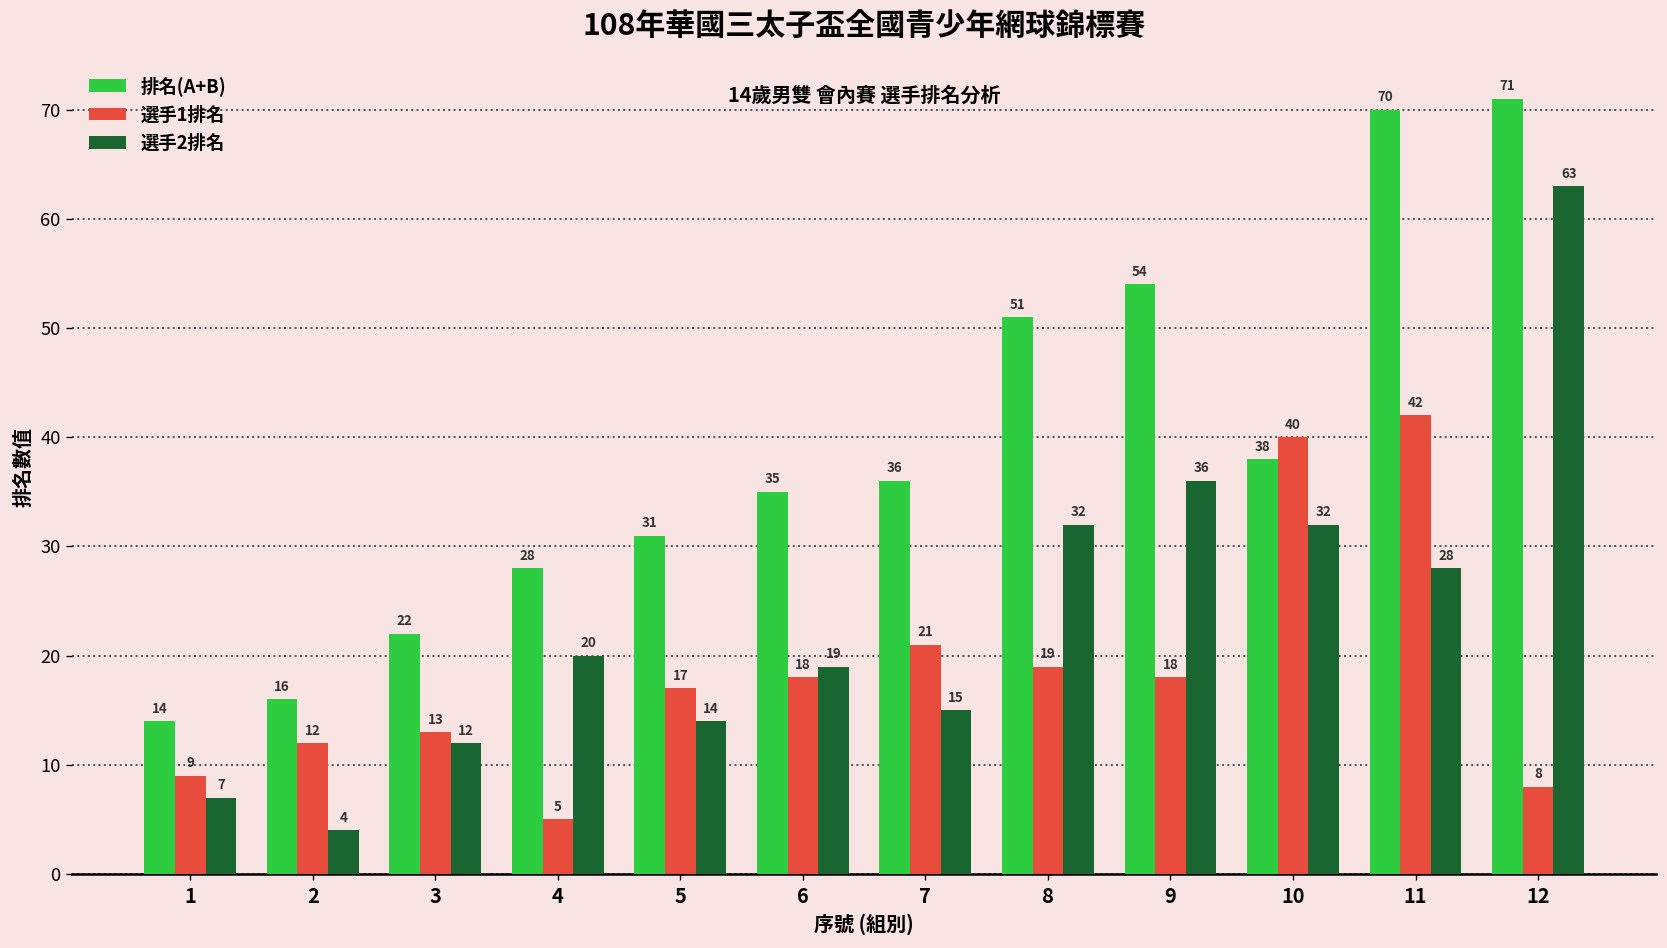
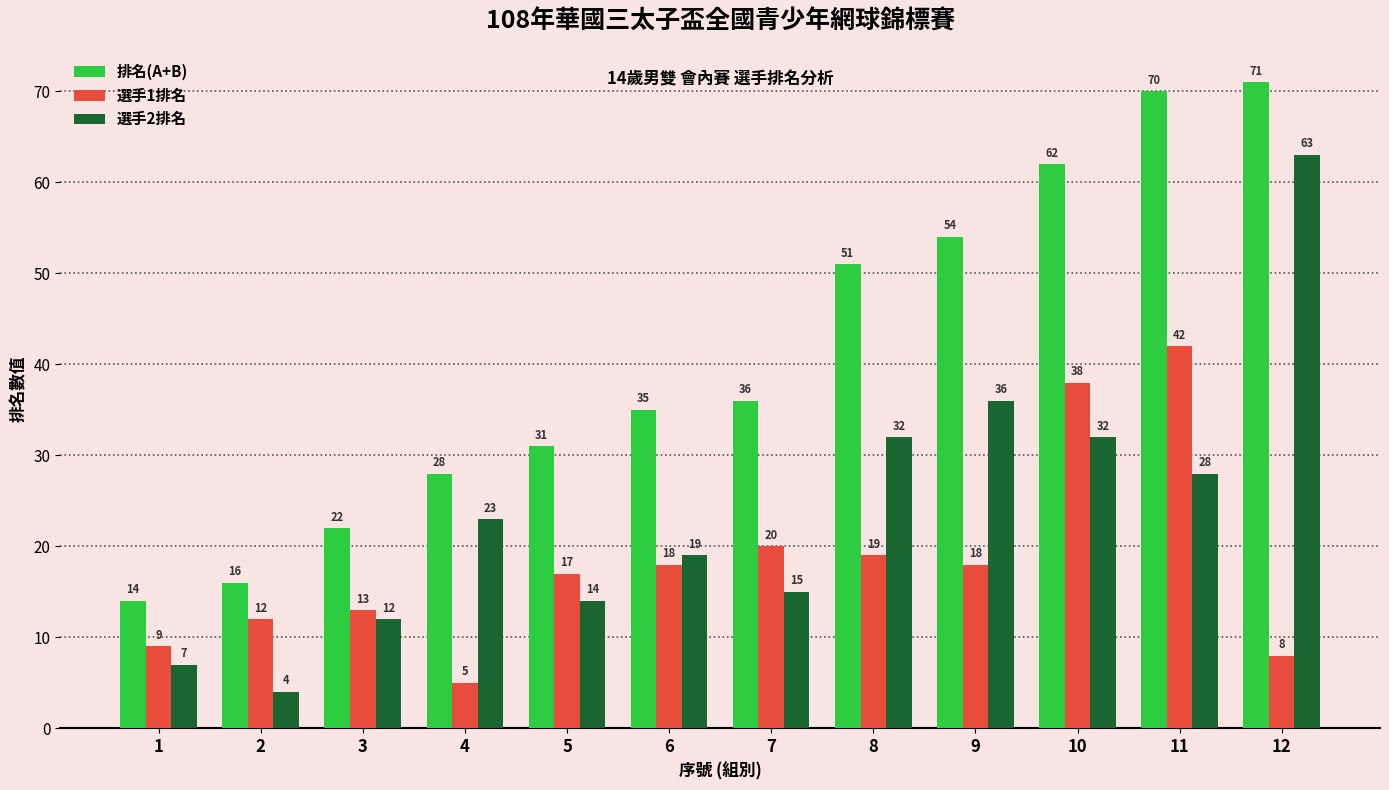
  {
    "排名(A+B)": {
      "1": 14,
      "2": 16,
      "3": 22,
      "4": 28,
      "5": 31,
      "6": 35,
      "7": 36,
      "8": 51,
      "9": 54,
-     "10": 38,
+     "10": 62,
      "11": 70,
      "12": 71
    },
    "選手1排名": {
      "1": 9,
      "2": 12,
      "3": 13,
      "4": 5,
      "5": 17,
      "6": 18,
-     "7": 21,
+     "7": 20,
      "8": 19,
      "9": 18,
-     "10": 40,
+     "10": 38,
      "11": 42,
      "12": 8
    },
    "選手2排名": {
      "1": 7,
      "2": 4,
      "3": 12,
-     "4": 20,
+     "4": 23,
      "5": 14,
      "6": 19,
      "7": 15,
      "8": 32,
      "9": 36,
      "10": 32,
      "11": 28,
      "12": 63
    }
  }
